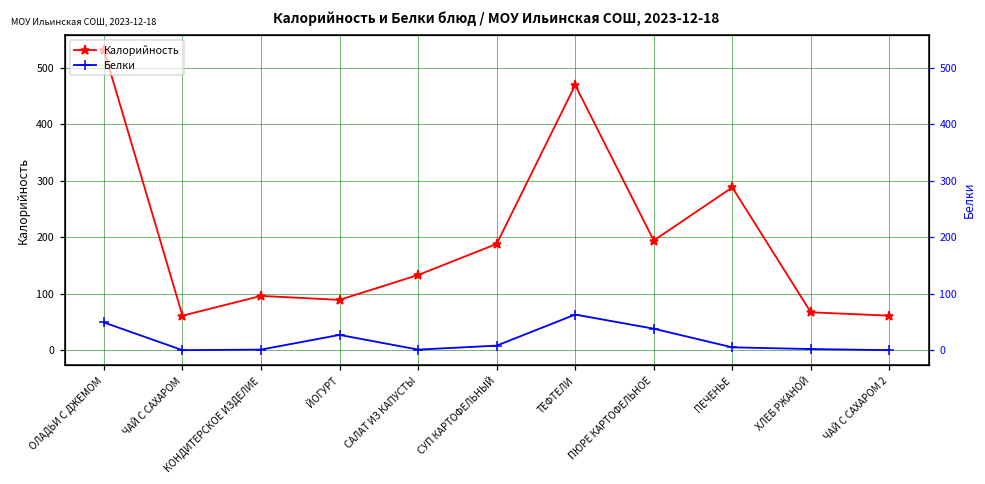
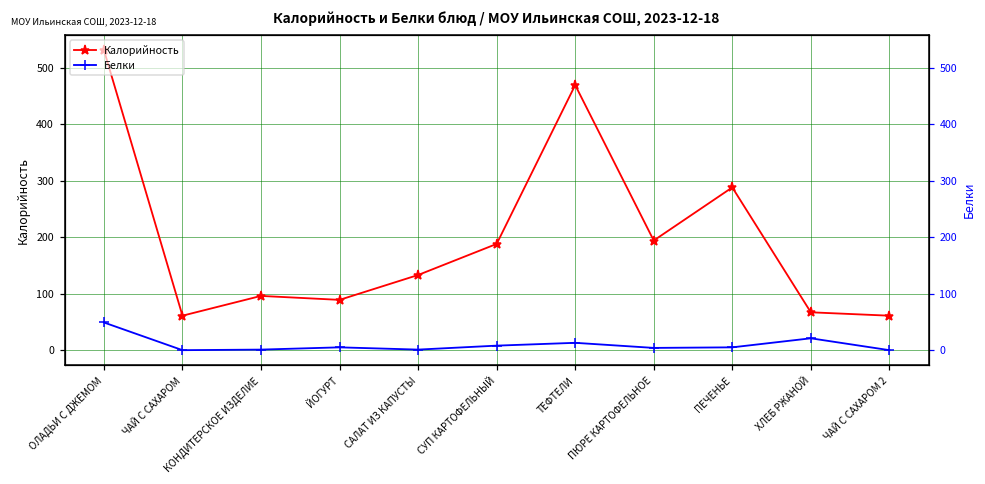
  {
    "Калорийность": {
      "ЧАЙ С САХАРОМ": 60,
      "КОНДИТЕРСКОЕ ИЗДЕЛИЕ": 100,
      "ЙОГУРТ": 90,
      "САЛАТ ИЗ КАПУСТЫ": 130,
      "СУП КАРТОФЕЛЬНЫЙ": 190,
      "ТЕФТЕЛИ": 470,
      "ПЮРЕ КАРТОФЕЛЬНОЕ": 190,
      "ПЕЧЕНЬЕ": 290,
      "ХЛЕБ РЖАНОЙ": 70,
      "ЧАЙ С САХАРОМ 2": 60
    },
    "Белки": {
      "ОЛАДЬИ С ДЖЕМОМ": 50,
      "ЧАЙ С САХАРОМ": 0,
      "КОНДИТЕРСКОЕ ИЗДЕЛИЕ": 0,
-     "ЙОГУРТ": 30,
+     "ЙОГУРТ": 10,
      "САЛАТ ИЗ КАПУСТЫ": 0,
      "СУП КАРТОФЕЛЬНЫЙ": 10,
-     "ТЕФТЕЛИ": 60,
-     "ПЮРЕ КАРТОФЕЛЬНОЕ": 40,
+     "ТЕФТЕЛИ": 10,
+     "ПЮРЕ КАРТОФЕЛЬНОЕ": 0,
      "ПЕЧЕНЬЕ": 10,
-     "ХЛЕБ РЖАНОЙ": 0,
+     "ХЛЕБ РЖАНОЙ": 20,
      "ЧАЙ С САХАРОМ 2": 0
    }
  }
